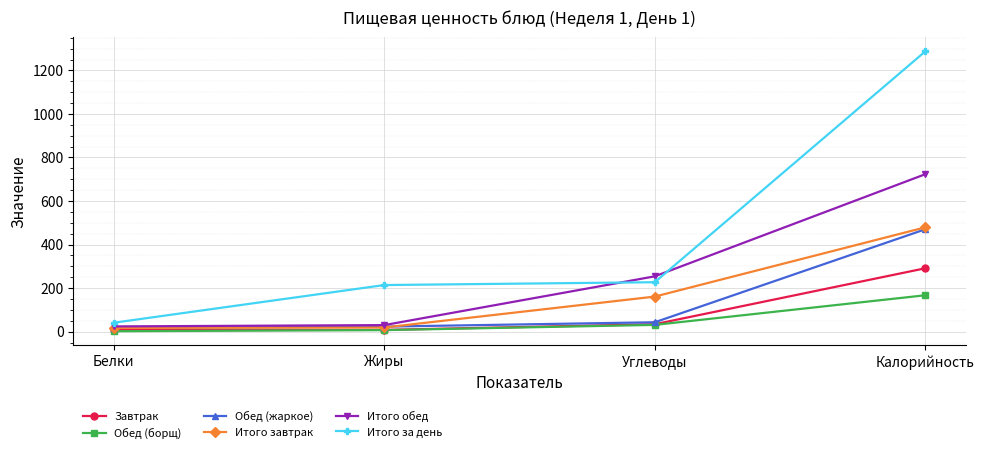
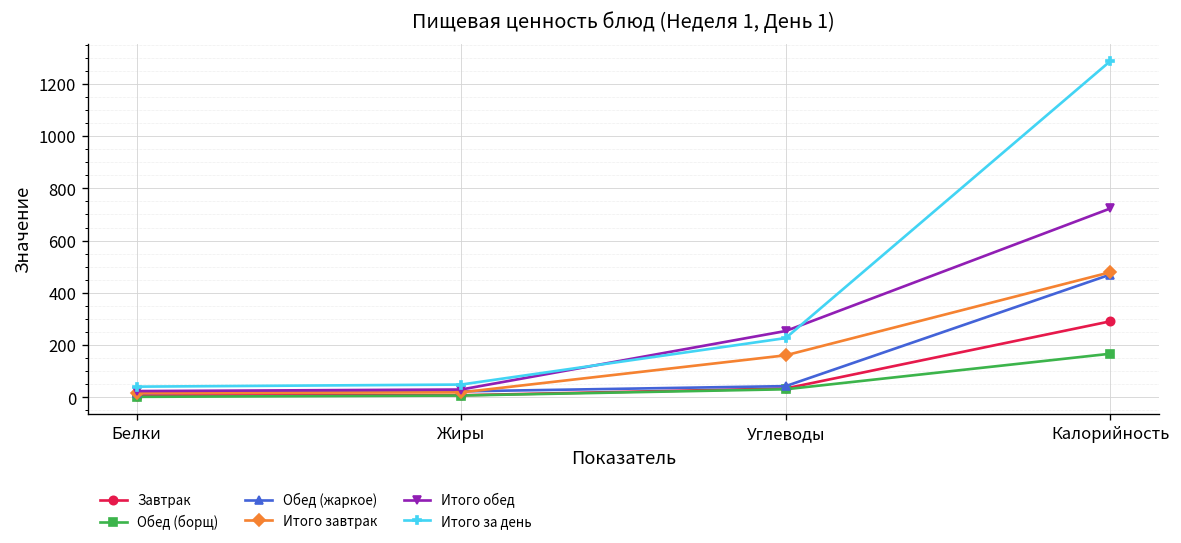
  {
    "Завтрак": {
      "Калорийность": 290
    },
    "Обед (борщ)": {
      "Калорийность": 170
    },
    "Итого завтрак": {
      "Углеводы": 160
    },
    "Итого обед": {
      "Углеводы": 250,
      "Калорийность": 720
    },
    "Итого за день": {
      "Белки": 40,
-     "Жиры": 210,
+     "Жиры": 50,
      "Углеводы": 230,
      "Калорийность": 1290
    }
  }
